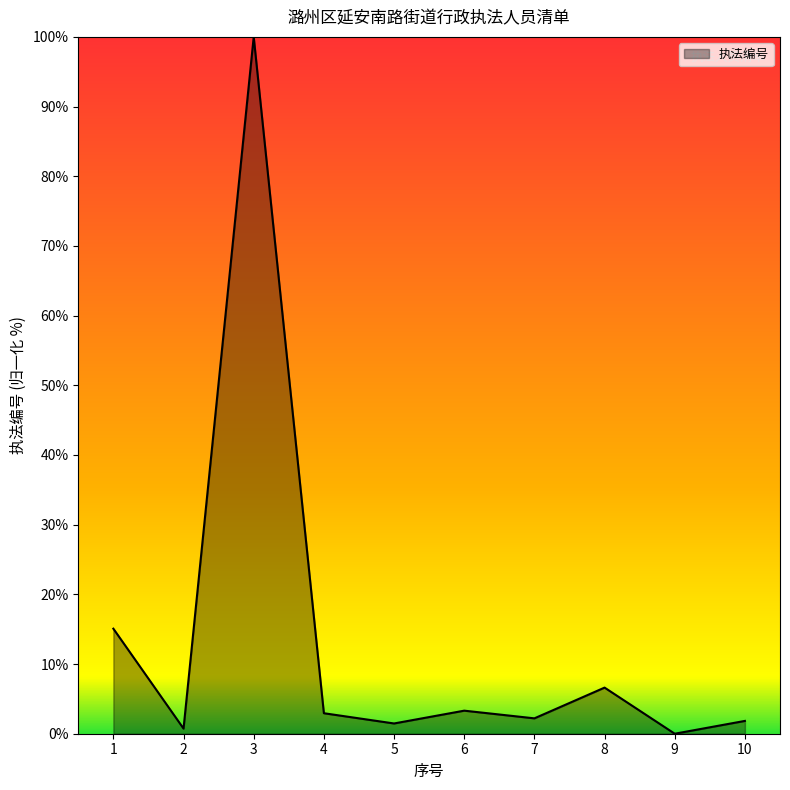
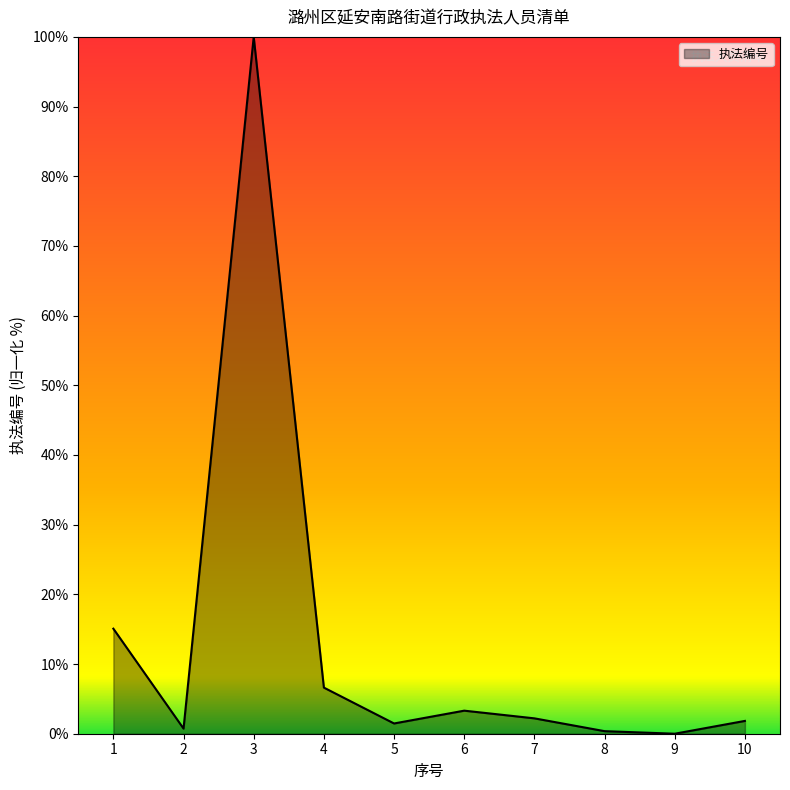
  {
    "1": "15%",
    "2": "1%",
    "3": "100%",
-   "4": "3%",
+   "4": "7%",
    "5": "1%",
    "6": "3%",
    "7": "2%",
-   "8": "7%",
+   "8": "0%",
    "9": "0%",
    "10": "2%"
  }
